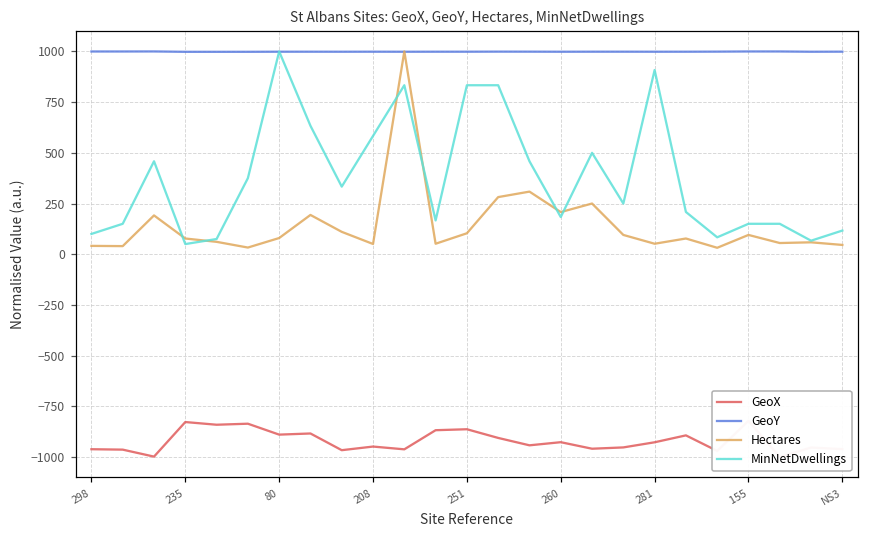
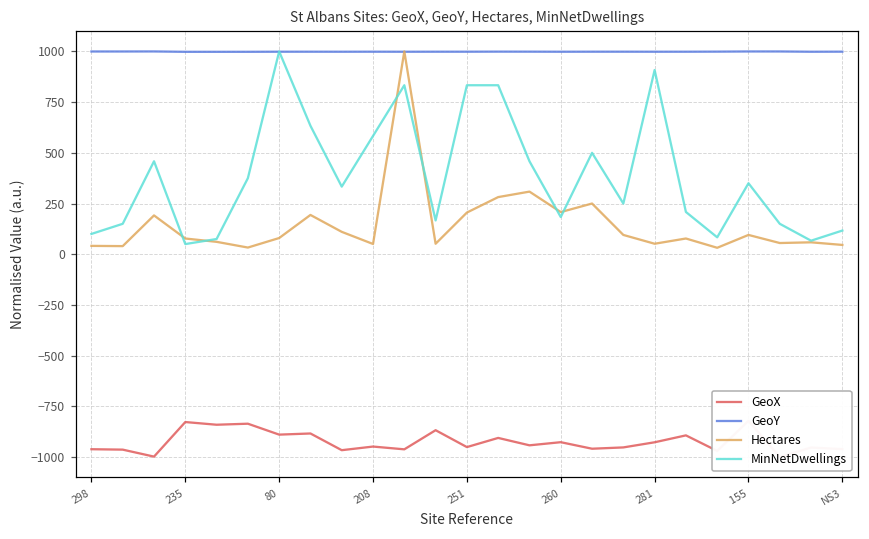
  {
    "GeoX": {
      "298": -960,
      "235": -830,
      "80": -890,
      "208": -950,
-     "251": -860,
+     "251": -950,
      "260": -930,
      "281": -930
    },
    "GeoY": {
      "298": 1000,
      "235": 1000,
      "208": 1000,
      "251": 1000,
      "260": 1000,
      "281": 1000,
      "155": 1000,
      "NS3": 1000
    },
    "Hectares": {
      "298": 40,
      "235": 80,
      "80": 80,
      "208": 50,
-     "251": 100,
+     "251": 210,
      "260": 210,
      "281": 50,
      "155": 100,
      "NS3": 50
    },
    "MinNetDwellings": {
      "298": 100,
      "235": 50,
      "208": 580,
      "251": 830,
      "260": 180,
      "281": 910,
-     "155": 150,
+     "155": 350,
      "NS3": 120
    }
  }
